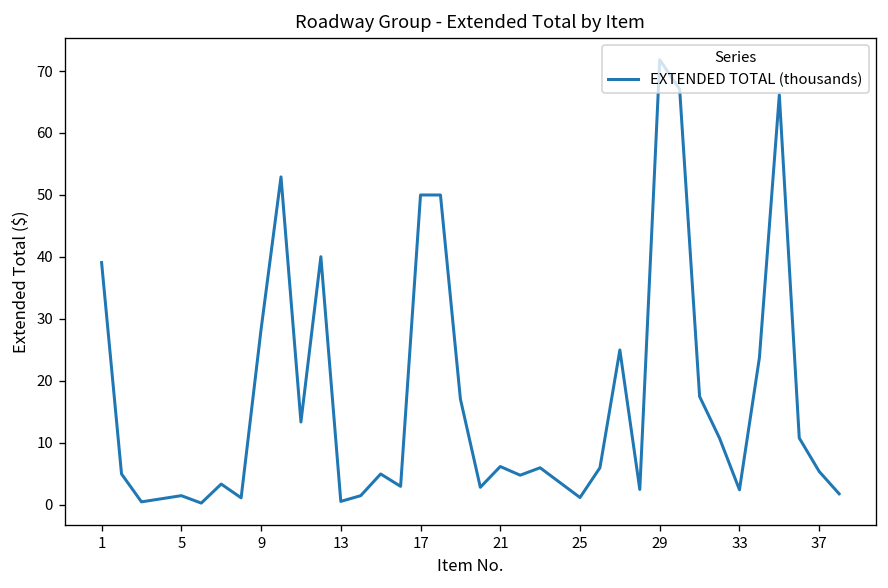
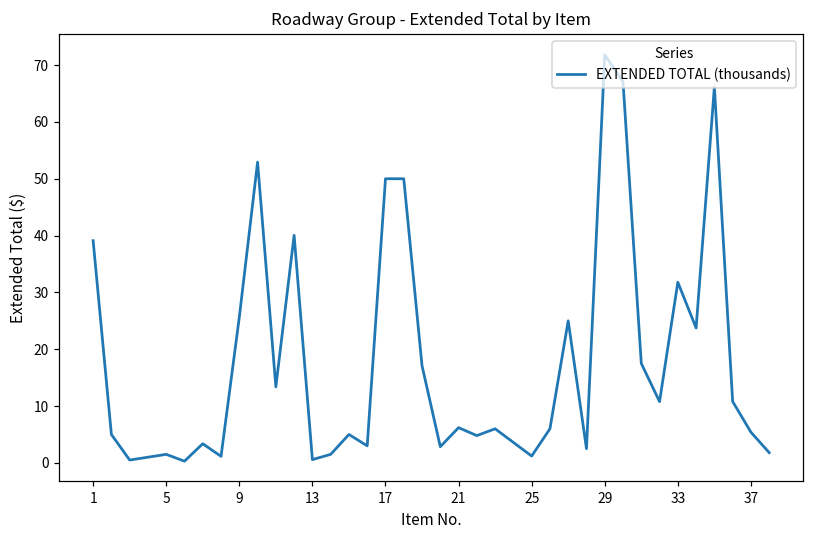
  {
    "1": 39,
    "5": 2,
-   "9": 28,
+   "9": 26,
    "13": 1,
    "17": 50,
    "21": 6,
    "25": 1,
-   "33": 2,
+   "33": 32,
    "37": 5
  }
